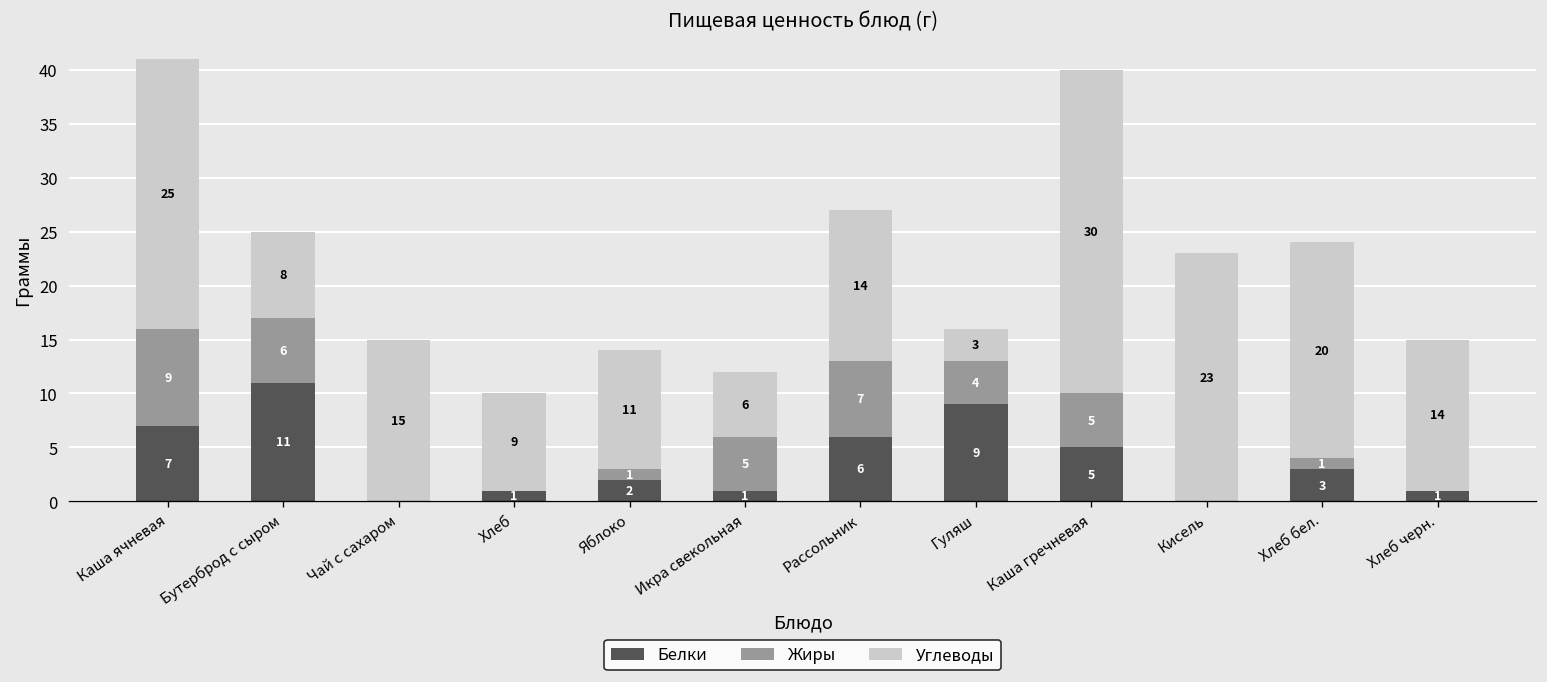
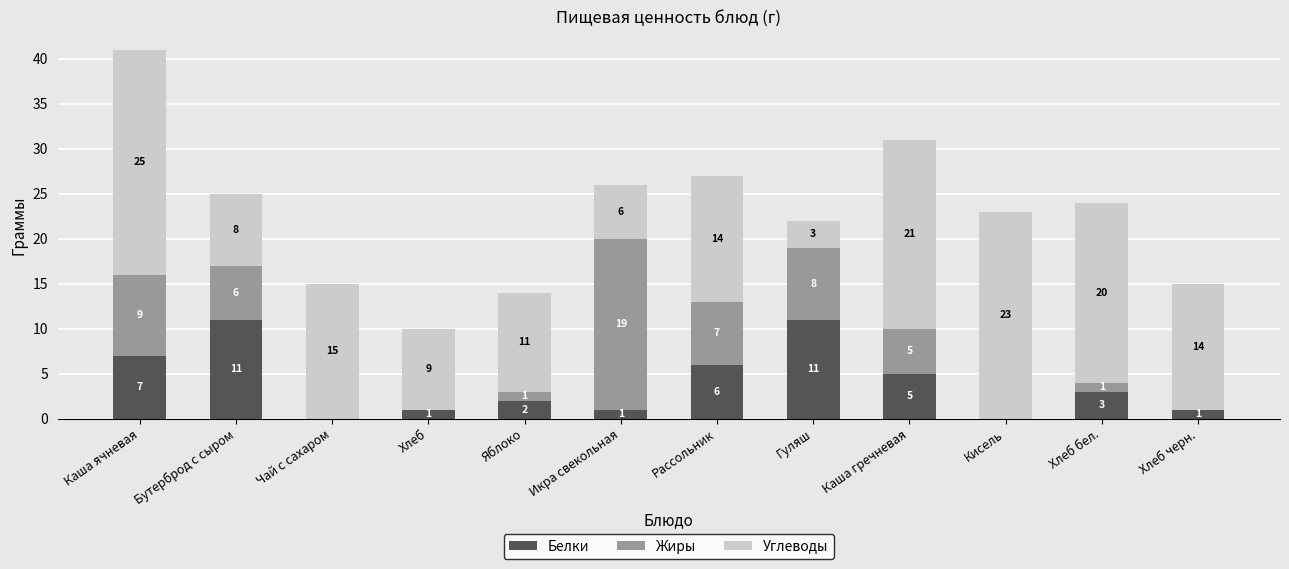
  {
    "Белки": {
      "Каша ячневая": 7,
      "Бутерброд с сыром": 11,
      "Хлеб": 1,
      "Яблоко": 2,
      "Икра свекольная": 1,
      "Рассольник": 6,
-     "Гуляш": 9,
+     "Гуляш": 11,
      "Каша гречневая": 5,
      "Хлеб бел.": 3,
      "Хлеб черн.": 1
    },
    "Жиры": {
      "Каша ячневая": 9,
      "Бутерброд с сыром": 6,
      "Яблоко": 1,
-     "Икра свекольная": 5,
+     "Икра свекольная": 19,
      "Рассольник": 7,
-     "Гуляш": 4,
+     "Гуляш": 8,
      "Каша гречневая": 5,
      "Хлеб бел.": 1
    },
    "Углеводы": {
      "Каша ячневая": 25,
      "Бутерброд с сыром": 8,
      "Чай с сахаром": 15,
      "Хлеб": 9,
      "Яблоко": 11,
      "Икра свекольная": 6,
      "Рассольник": 14,
      "Гуляш": 3,
-     "Каша гречневая": 30,
+     "Каша гречневая": 21,
      "Кисель": 23,
      "Хлеб бел.": 20,
      "Хлеб черн.": 14
    }
  }
